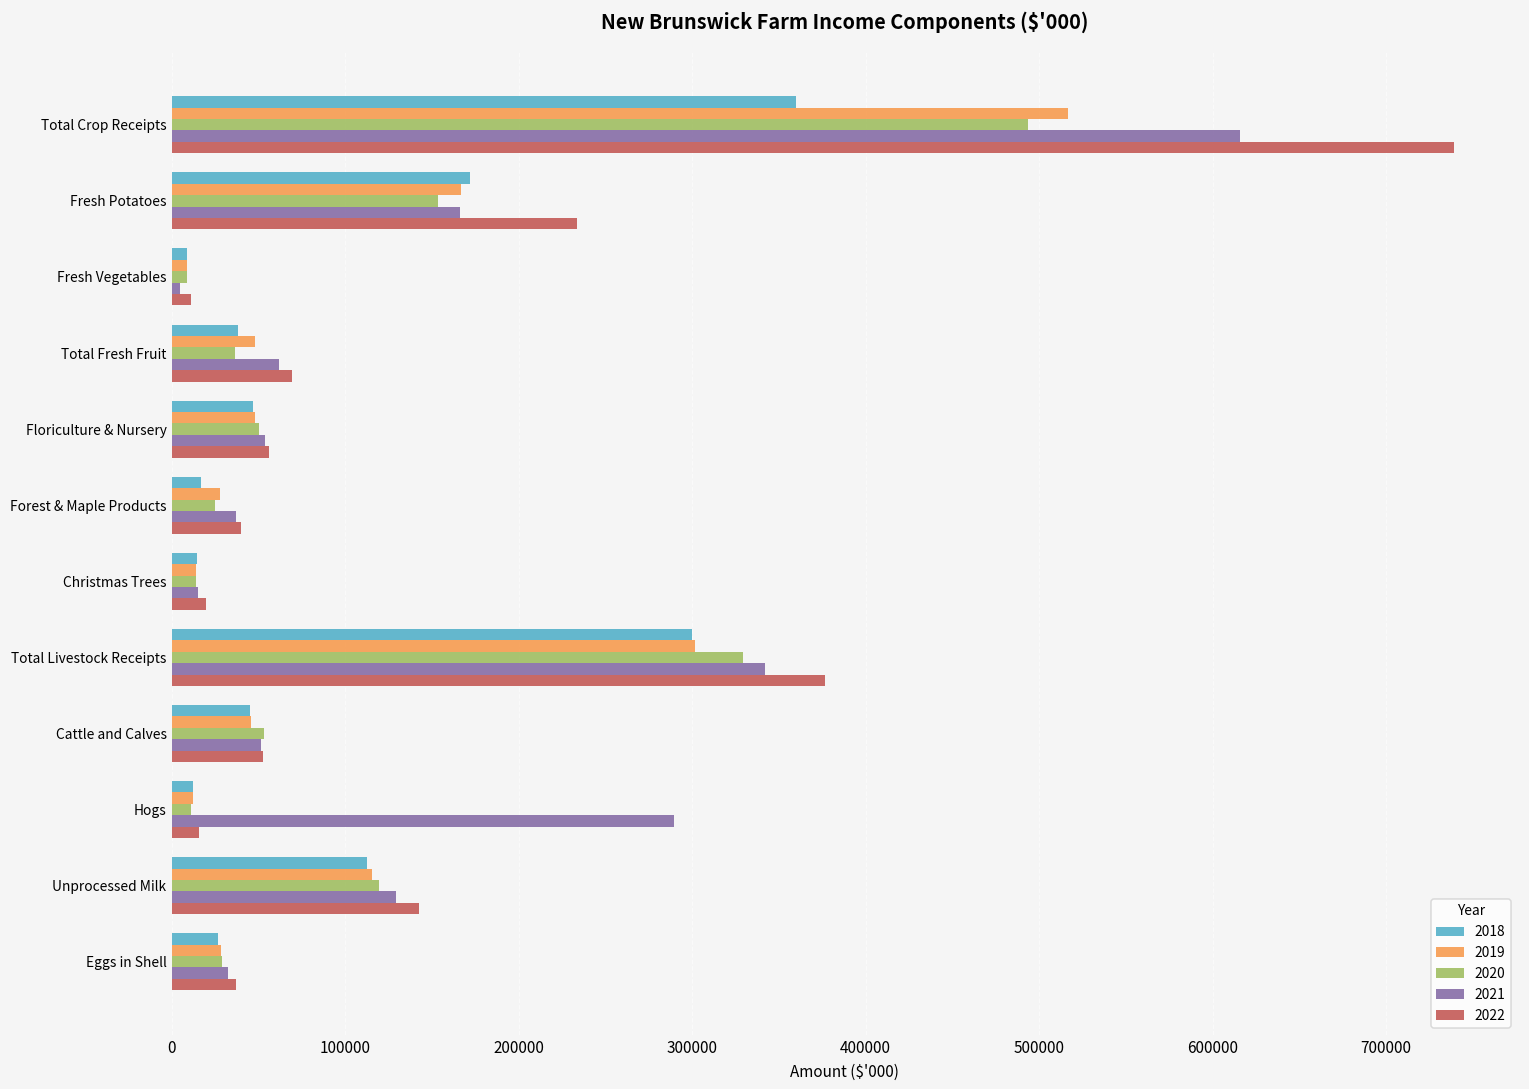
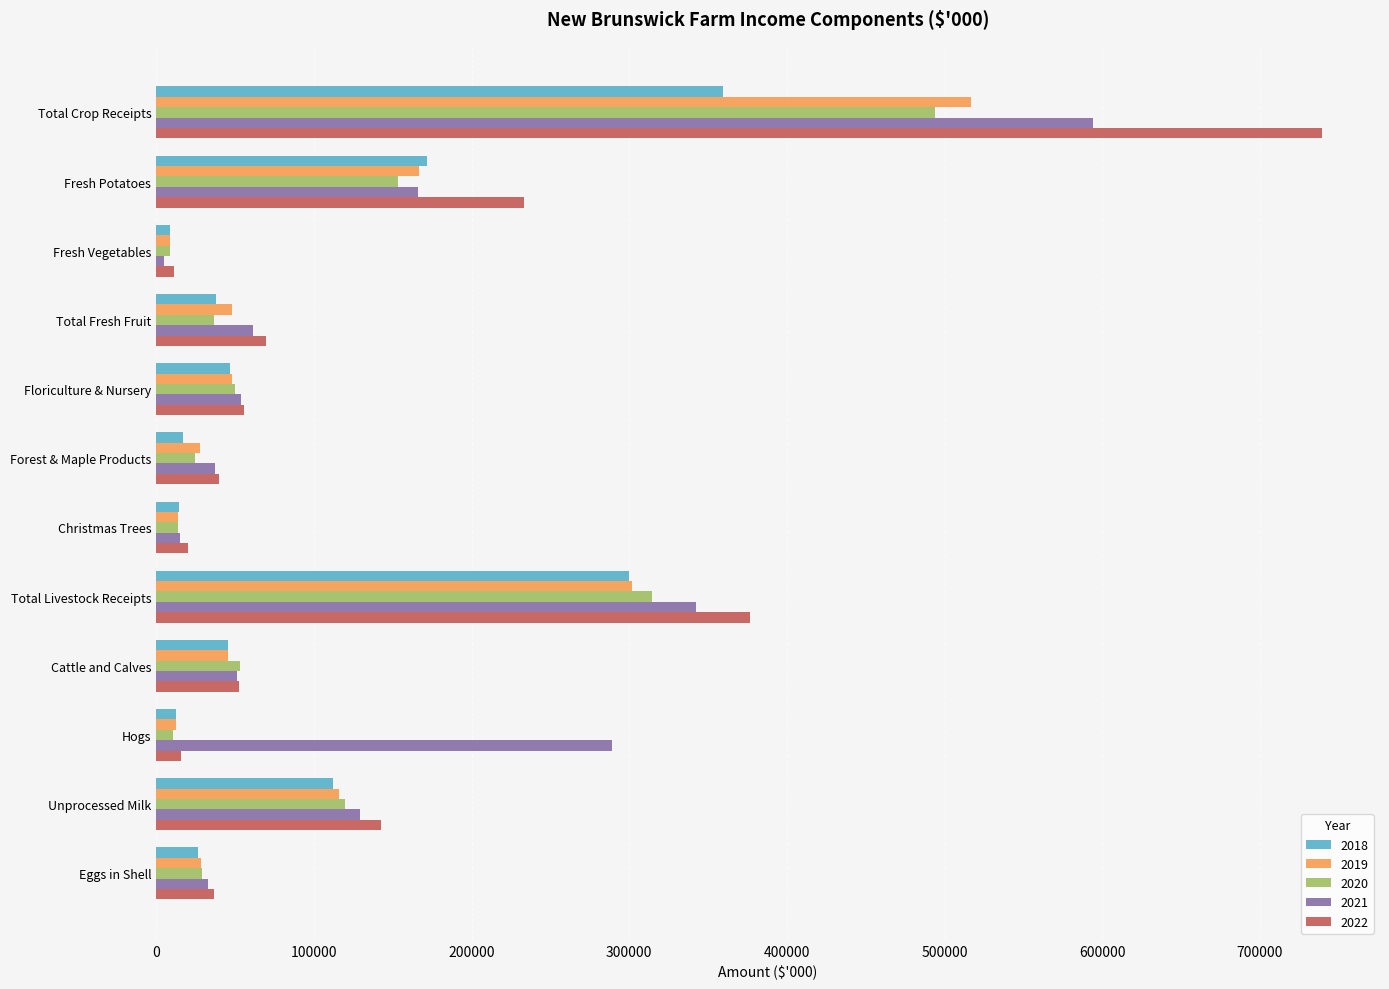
  {
    "2018": {
      "Total Crop Receipts": 360000,
      "Fresh Potatoes": 172000,
      "Fresh Vegetables": 9000,
      "Total Fresh Fruit": 38000,
      "Floriculture & Nursery": 47000,
      "Forest & Maple Products": 17000,
      "Christmas Trees": 15000,
      "Total Livestock Receipts": 300000,
      "Cattle and Calves": 45000,
      "Hogs": 12000,
      "Unprocessed Milk": 112000,
      "Eggs in Shell": 27000
    },
    "2019": {
      "Total Crop Receipts": 517000,
      "Fresh Potatoes": 167000,
      "Fresh Vegetables": 9000,
      "Total Fresh Fruit": 48000,
      "Floriculture & Nursery": 48000,
      "Forest & Maple Products": 28000,
      "Christmas Trees": 14000,
      "Total Livestock Receipts": 302000,
      "Cattle and Calves": 46000,
      "Hogs": 12000,
      "Unprocessed Milk": 116000,
      "Eggs in Shell": 29000
    },
    "2020": {
      "Total Crop Receipts": 494000,
      "Fresh Potatoes": 154000,
      "Fresh Vegetables": 9000,
      "Total Fresh Fruit": 37000,
      "Floriculture & Nursery": 50000,
      "Forest & Maple Products": 25000,
      "Christmas Trees": 14000,
-     "Total Livestock Receipts": 329000,
+     "Total Livestock Receipts": 315000,
      "Cattle and Calves": 53000,
      "Hogs": 11000,
      "Unprocessed Milk": 120000,
      "Eggs in Shell": 29000
    },
    "2021": {
-     "Total Crop Receipts": 616000,
+     "Total Crop Receipts": 594000,
      "Fresh Potatoes": 166000,
      "Fresh Vegetables": 5000,
      "Total Fresh Fruit": 62000,
      "Floriculture & Nursery": 54000,
      "Forest & Maple Products": 37000,
      "Christmas Trees": 15000,
      "Total Livestock Receipts": 342000,
      "Cattle and Calves": 51000,
      "Hogs": 289000,
      "Unprocessed Milk": 129000,
      "Eggs in Shell": 33000
    },
    "2022": {
      "Total Crop Receipts": 739000,
      "Fresh Potatoes": 233000,
      "Fresh Vegetables": 11000,
      "Total Fresh Fruit": 69000,
      "Floriculture & Nursery": 56000,
      "Forest & Maple Products": 40000,
      "Christmas Trees": 20000,
      "Total Livestock Receipts": 376000,
      "Cattle and Calves": 53000,
      "Hogs": 16000,
      "Unprocessed Milk": 143000,
      "Eggs in Shell": 37000
    }
  }
